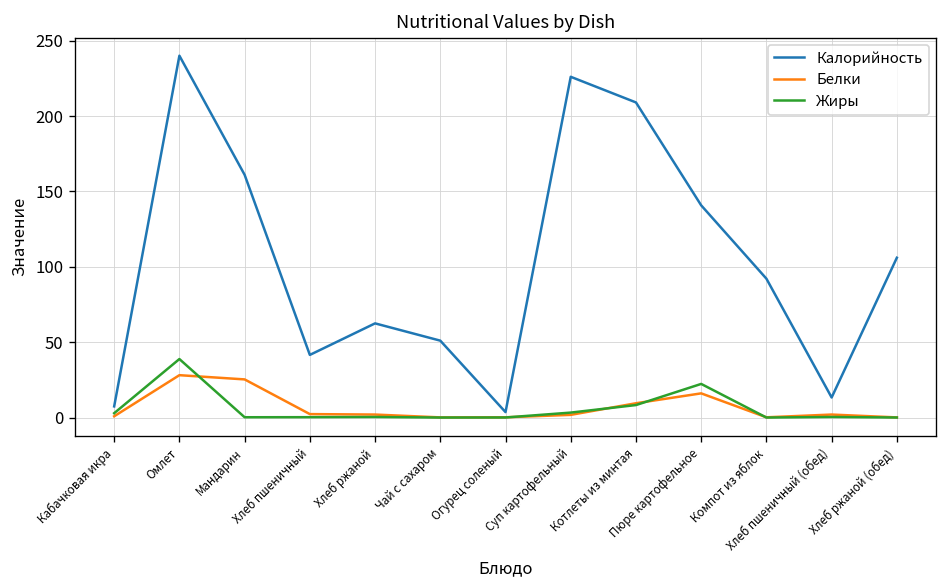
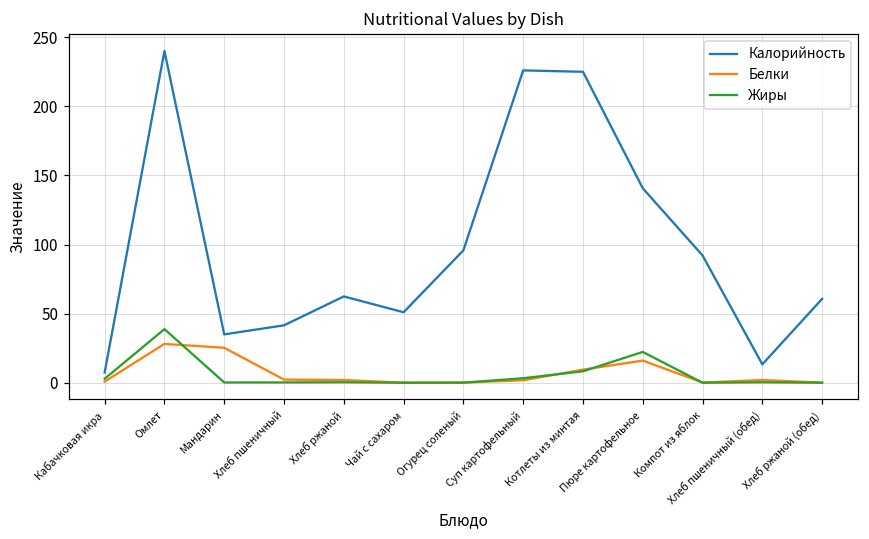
  {
    "Калорийность": {
      "Кабачковая икра": 7,
      "Омлет": 240,
-     "Мандарин": 161,
+     "Мандарин": 35,
      "Хлеб пшеничный": 42,
      "Хлеб ржаной": 62,
      "Чай с сахаром": 51,
-     "Огурец соленый": 4,
+     "Огурец соленый": 96,
      "Суп картофельный": 226,
-     "Котлеты из минтая": 209,
+     "Котлеты из минтая": 225,
      "Пюре картофельное": 141,
      "Компот из яблок": 92,
      "Хлеб пшеничный (обед)": 13,
-     "Хлеб ржаной (обед)": 106
+     "Хлеб ржаной (обед)": 61
    },
    "Белки": {
      "Кабачковая икра": 1,
      "Омлет": 28,
      "Мандарин": 25,
      "Хлеб пшеничный": 2,
      "Пюре картофельное": 16
    },
    "Жиры": {
      "Кабачковая икра": 3,
      "Омлет": 39,
      "Мандарин": 0,
      "Хлеб пшеничный": 0,
      "Пюре картофельное": 22
    }
  }
